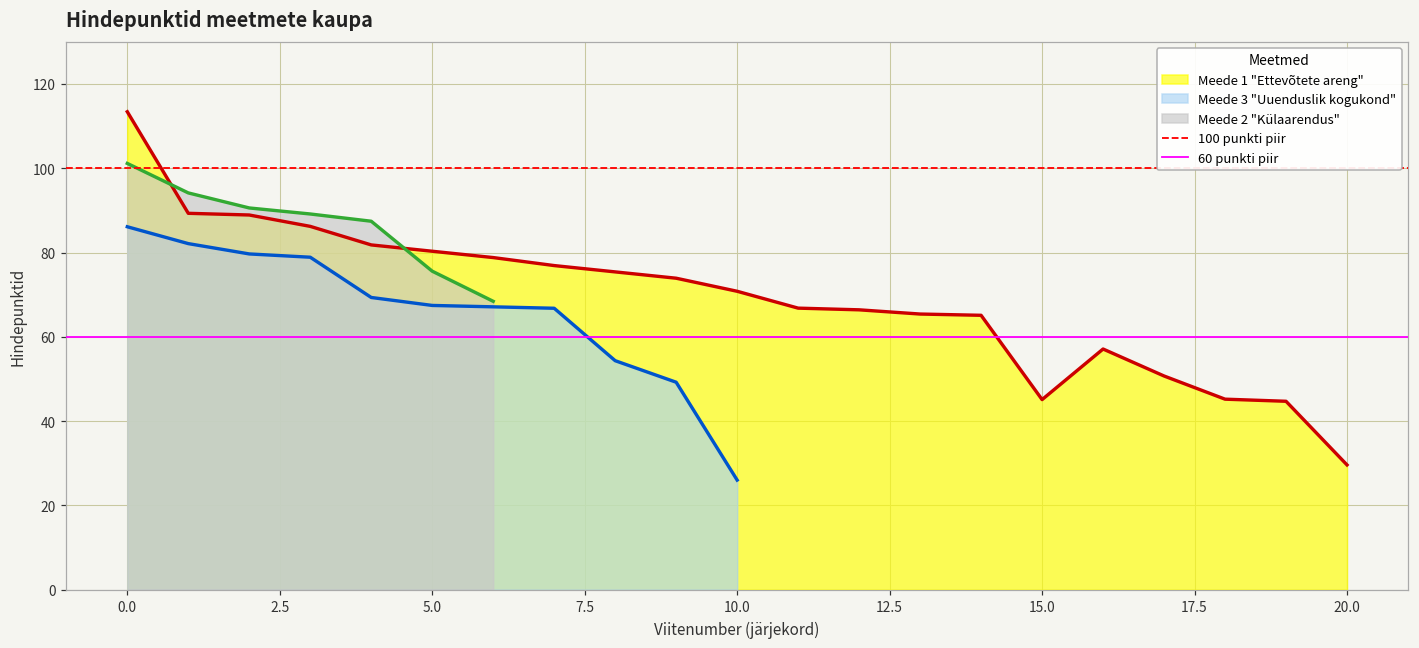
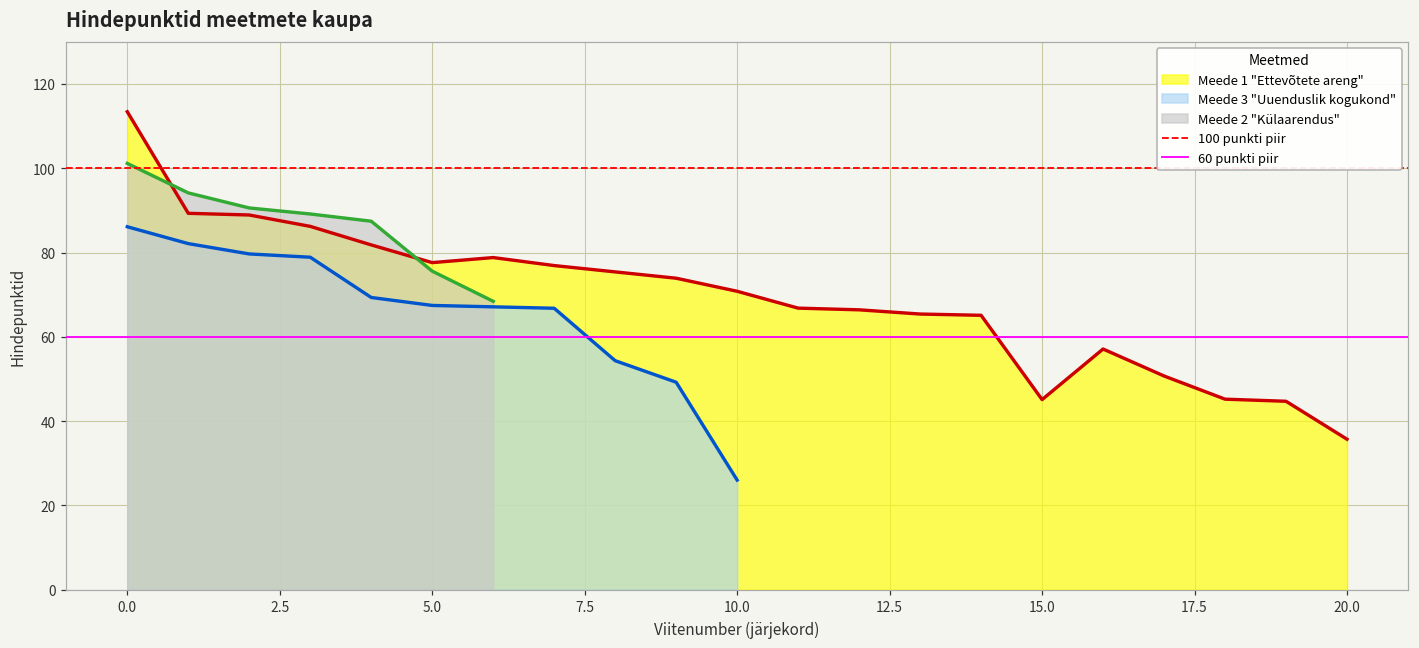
  {
    "Meede 1 \"Ettevõtete areng\"": {
      "0.0": 113,
-     "5.0": 80,
+     "5.0": 78,
      "10.0": 71,
      "15.0": 45,
-     "20.0": 30
+     "20.0": 36
    }
  }
